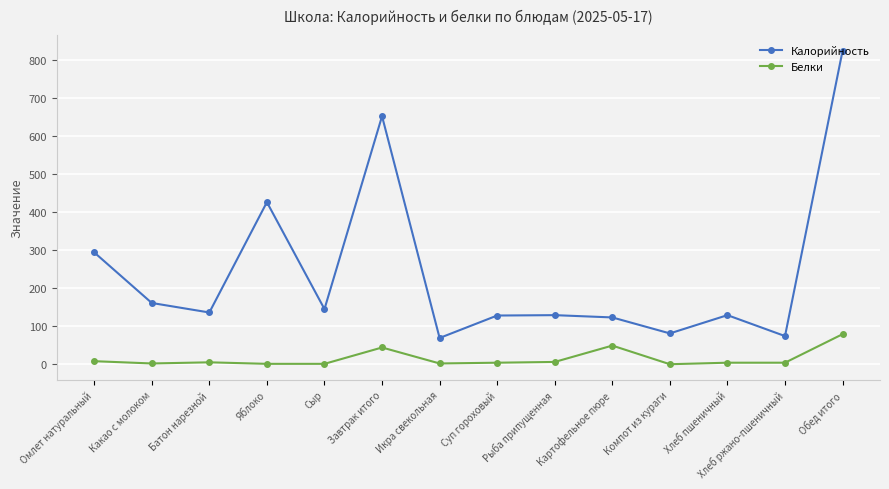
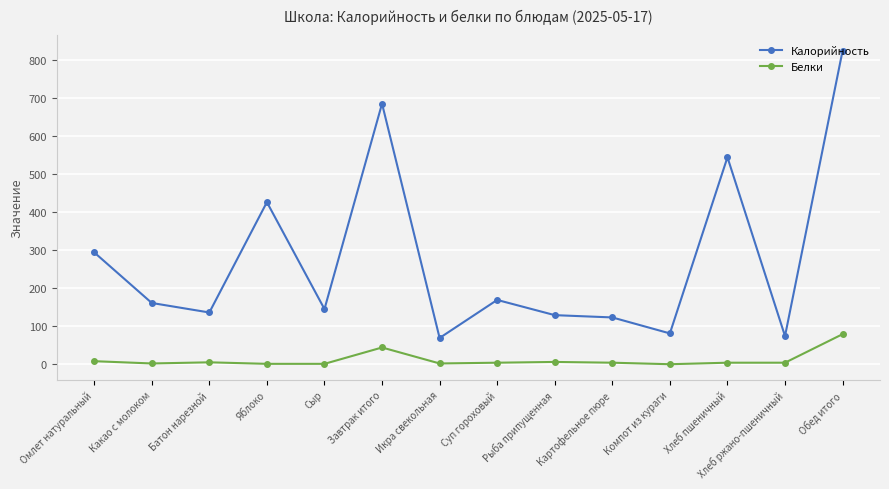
  {
    "Калорийность": {
      "Омлет натуральный": 290,
      "Какао с молоком": 160,
      "Батон нарезной": 140,
      "Яблоко": 430,
      "Сыр": 150,
-     "Завтрак итого": 650,
+     "Завтрак итого": 690,
      "Икра свекольная": 70,
-     "Суп гороховый": 130,
+     "Суп гороховый": 170,
      "Рыба припущенная": 130,
      "Картофельное пюре": 120,
      "Компот из кураги": 80,
-     "Хлеб пшеничный": 130,
+     "Хлеб пшеничный": 540,
      "Хлеб ржано-пшеничный": 70,
      "Обед итого": 820
    },
    "Белки": {
      "Омлет натуральный": 10,
      "Какао с молоком": 0,
      "Батон нарезной": 10,
      "Яблоко": 0,
      "Сыр": 0,
      "Завтрак итого": 40,
      "Икра свекольная": 0,
      "Суп гороховый": 0,
      "Рыба припущенная": 10,
-     "Картофельное пюре": 50,
+     "Картофельное пюре": 0,
      "Компот из кураги": 0,
      "Хлеб пшеничный": 0,
      "Хлеб ржано-пшеничный": 0,
      "Обед итого": 80
    }
  }
